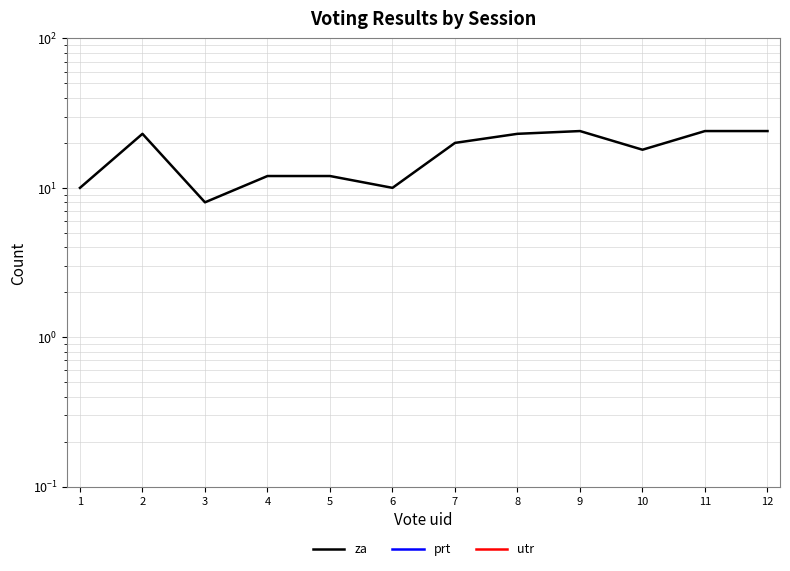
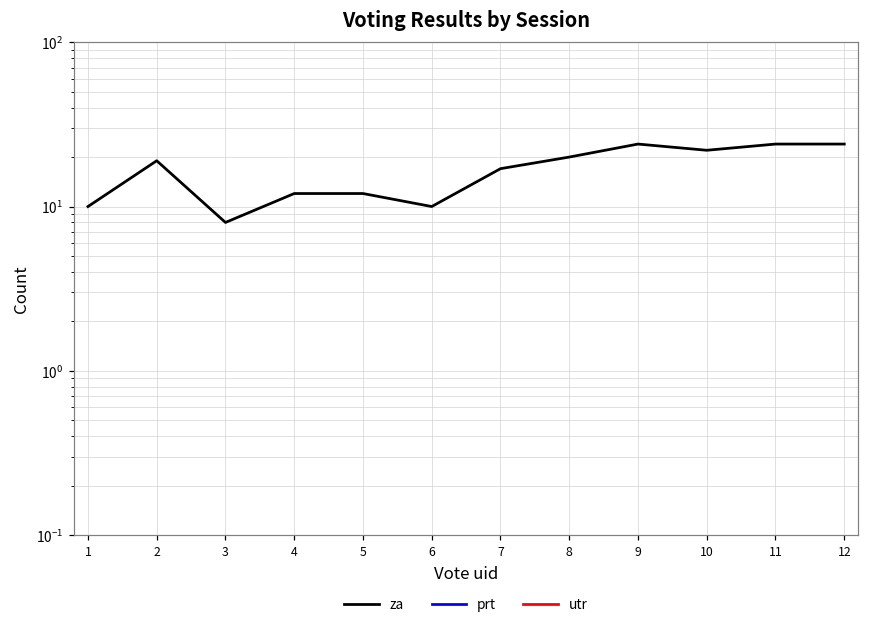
  {
    "za": {
      "1": 10,
-     "2": 23,
+     "2": 19,
      "3": 8,
      "4": 12,
      "5": 12,
      "6": 10,
-     "7": 20,
-     "8": 23,
+     "7": 17,
+     "8": 20,
      "9": 24,
-     "10": 18,
+     "10": 22,
      "11": 24,
      "12": 24
    }
  }
